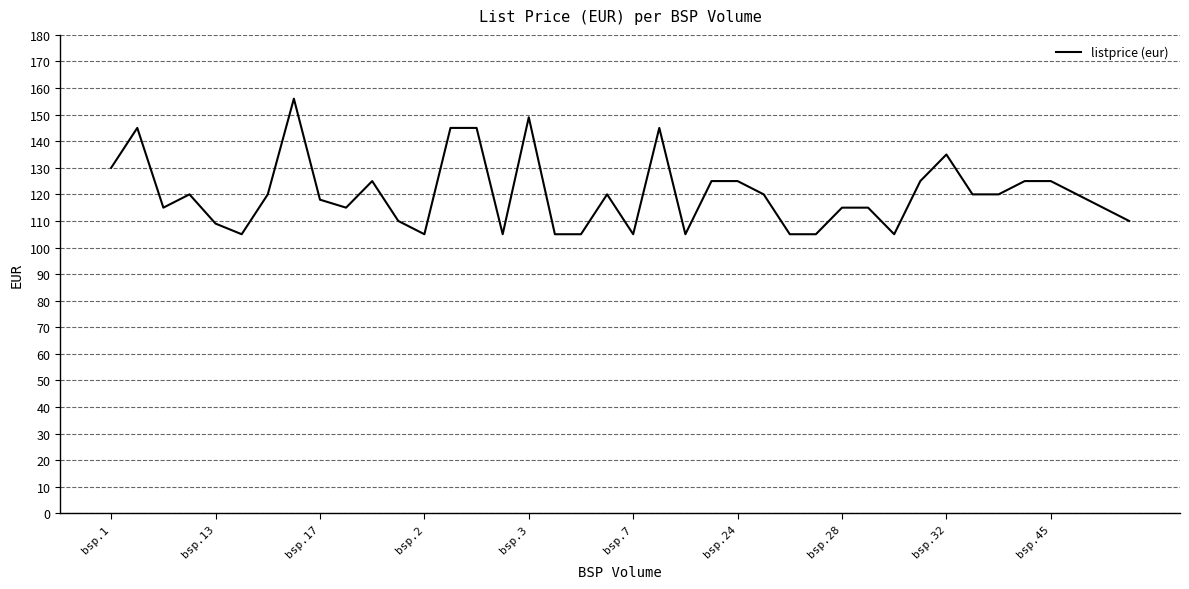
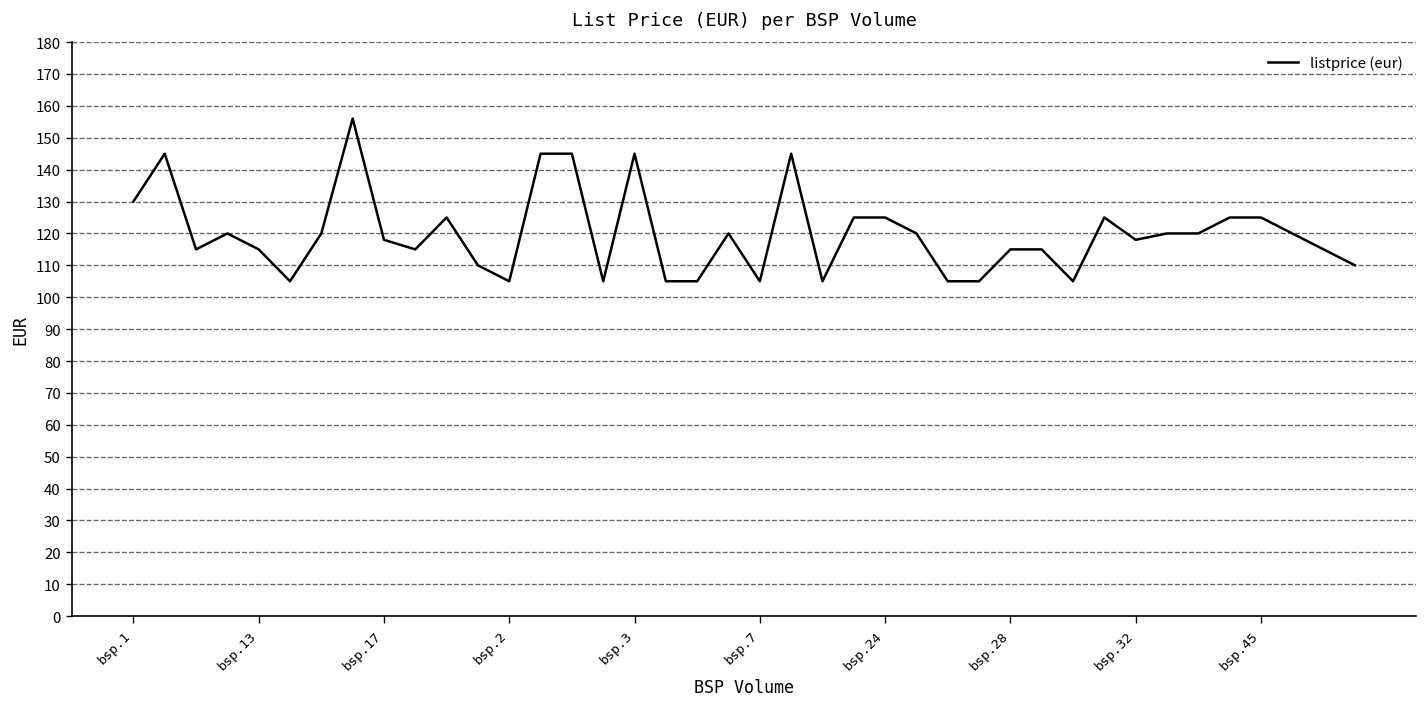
  {
    "bsp.1": 130,
-   "bsp.13": 109,
+   "bsp.13": 115,
    "bsp.17": 118,
    "bsp.2": 105,
-   "bsp.3": 149,
+   "bsp.3": 145,
    "bsp.7": 105,
    "bsp.24": 125,
    "bsp.28": 115,
-   "bsp.32": 135,
+   "bsp.32": 118,
    "bsp.45": 125
  }
